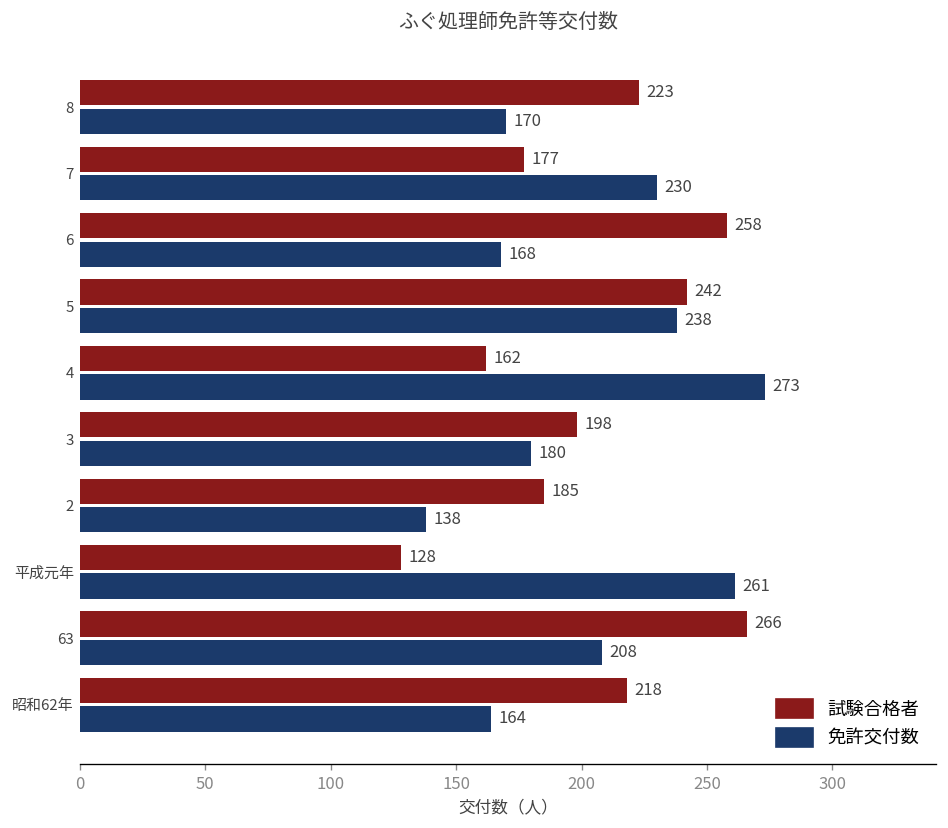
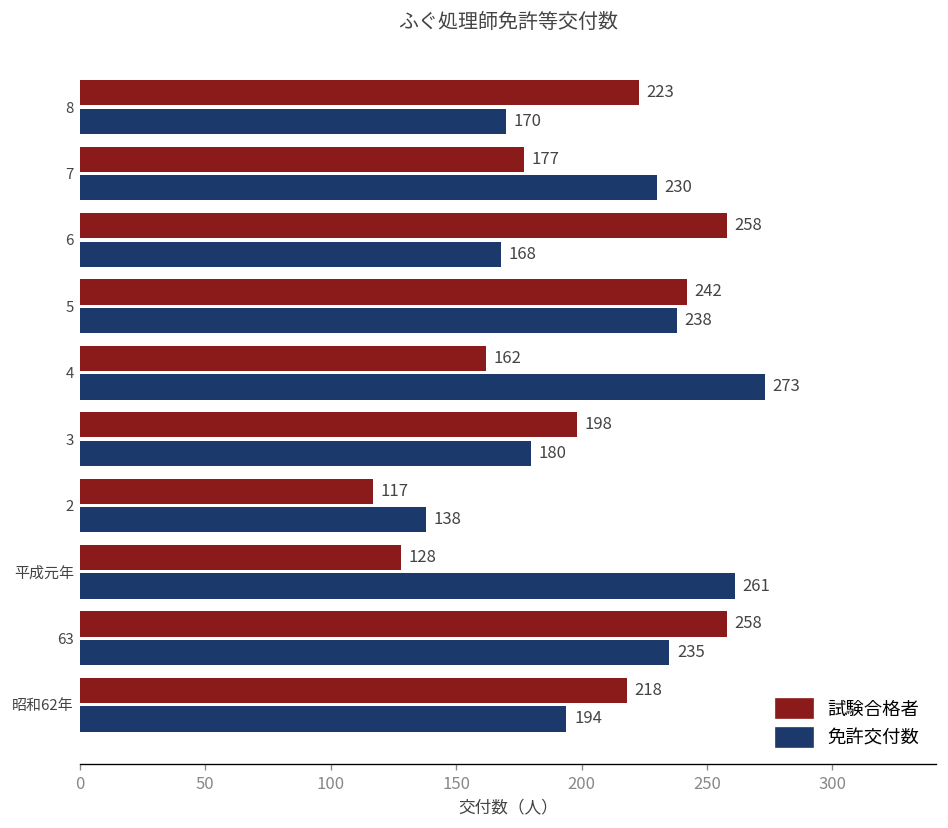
  {
    "試験合格者": {
      "8": 223,
      "7": 177,
      "6": 258,
      "5": 242,
      "4": 162,
      "3": 198,
-     "2": 185,
+     "2": 117,
      "平成元年": 128,
-     "63": 266,
+     "63": 258,
      "昭和62年": 218
    },
    "免許交付数": {
      "8": 170,
      "7": 230,
      "6": 168,
      "5": 238,
      "4": 273,
      "3": 180,
      "2": 138,
      "平成元年": 261,
-     "63": 208,
-     "昭和62年": 164
+     "63": 235,
+     "昭和62年": 194
    }
  }
